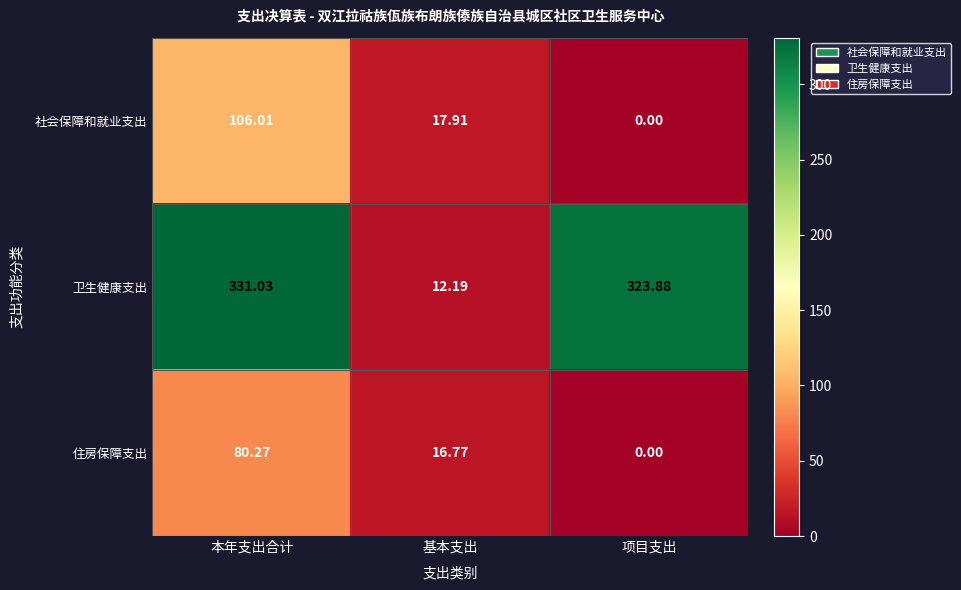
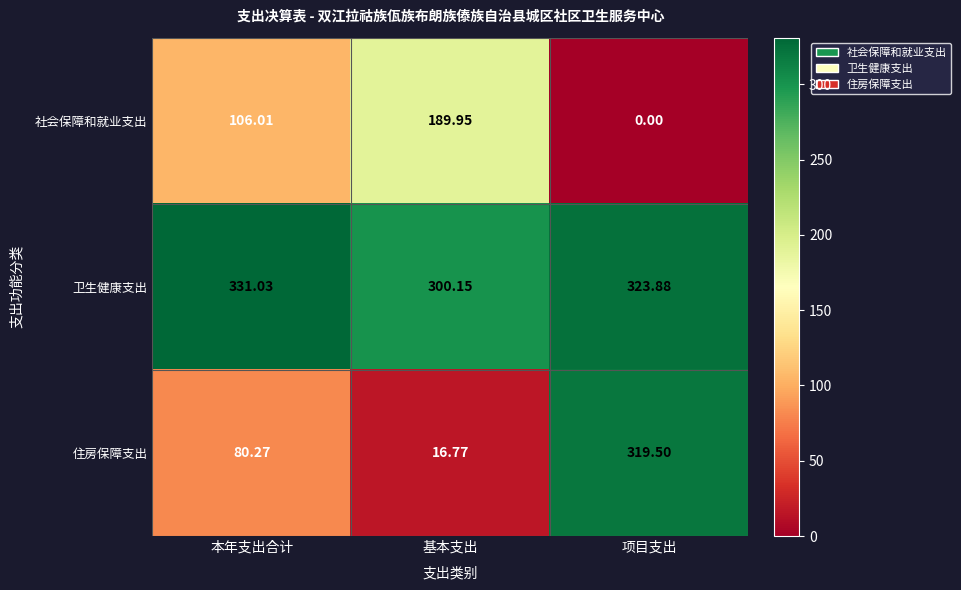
  {
    "社会保障和就业支出": {
      "本年支出合计": 106.01,
-     "基本支出": 17.91,
+     "基本支出": 189.95,
      "项目支出": 0.00
    },
    "卫生健康支出": {
      "本年支出合计": 331.03,
-     "基本支出": 12.19,
+     "基本支出": 300.15,
      "项目支出": 323.88
    },
    "住房保障支出": {
      "本年支出合计": 80.27,
      "基本支出": 16.77,
-     "项目支出": 0.00
+     "项目支出": 319.50
    }
  }
